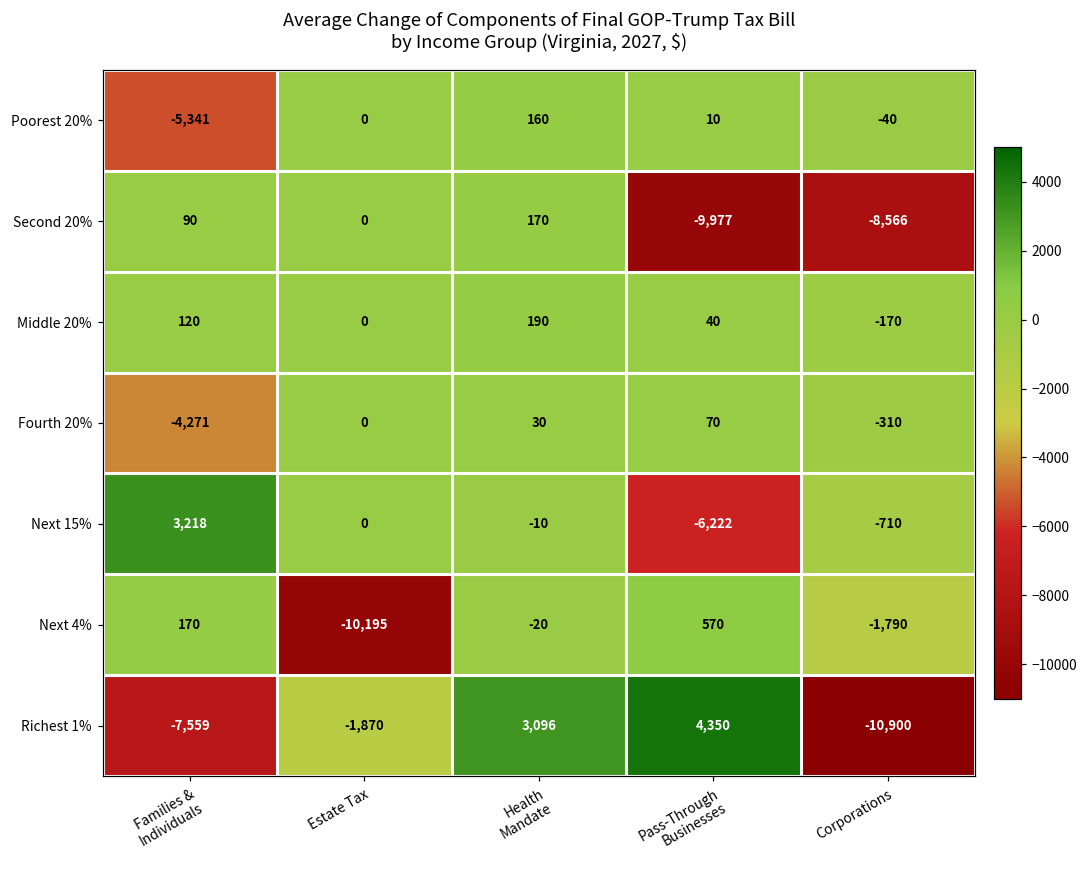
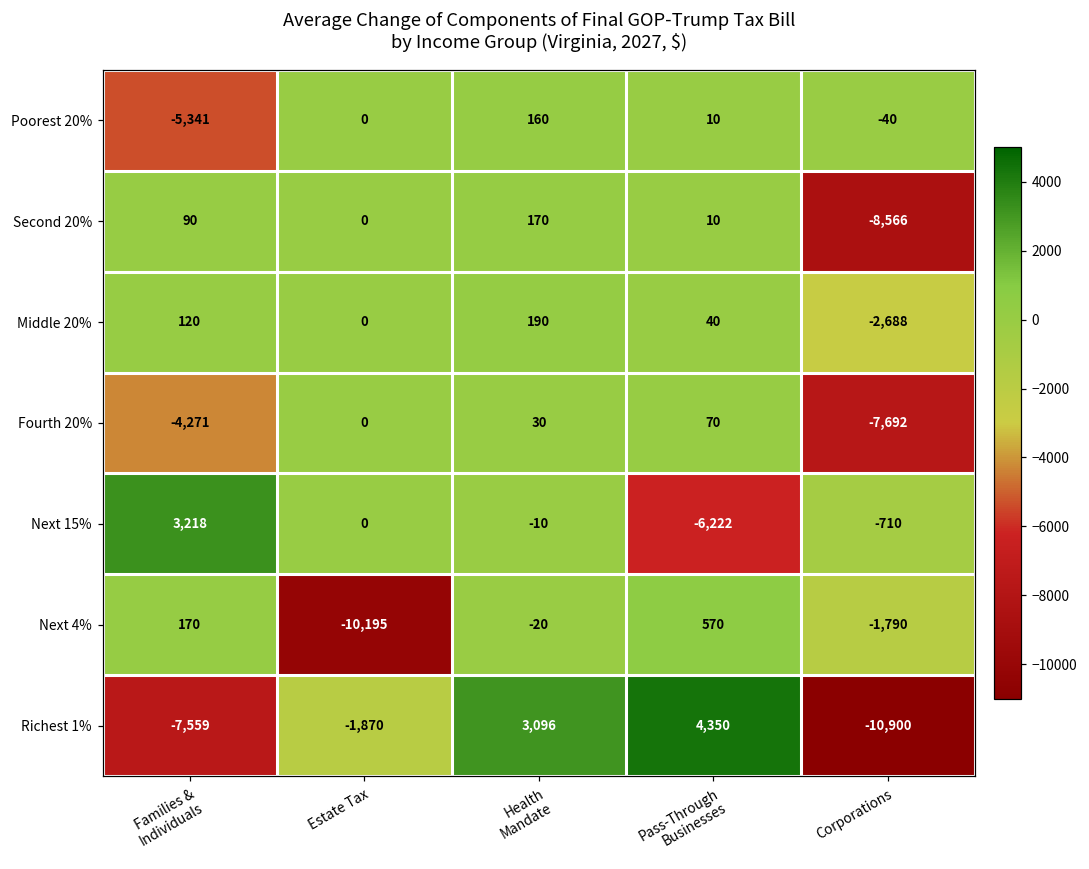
  {
    "Poorest 20%": {
      "Families & Individuals": "-5,341",
      "Estate Tax": "0",
      "Health Mandate": "160",
      "Pass-Through Businesses": "10",
      "Corporations": "-40"
    },
    "Second 20%": {
      "Families & Individuals": "90",
      "Estate Tax": "0",
      "Health Mandate": "170",
-     "Pass-Through Businesses": "-9,977",
+     "Pass-Through Businesses": "10",
      "Corporations": "-8,566"
    },
    "Middle 20%": {
      "Families & Individuals": "120",
      "Estate Tax": "0",
      "Health Mandate": "190",
      "Pass-Through Businesses": "40",
-     "Corporations": "-170"
+     "Corporations": "-2,688"
    },
    "Fourth 20%": {
      "Families & Individuals": "-4,271",
      "Estate Tax": "0",
      "Health Mandate": "30",
      "Pass-Through Businesses": "70",
-     "Corporations": "-310"
+     "Corporations": "-7,692"
    },
    "Next 15%": {
      "Families & Individuals": "3,218",
      "Estate Tax": "0",
      "Health Mandate": "-10",
      "Pass-Through Businesses": "-6,222",
      "Corporations": "-710"
    },
    "Next 4%": {
      "Families & Individuals": "170",
      "Estate Tax": "-10,195",
      "Health Mandate": "-20",
      "Pass-Through Businesses": "570",
      "Corporations": "-1,790"
    },
    "Richest 1%": {
      "Families & Individuals": "-7,559",
      "Estate Tax": "-1,870",
      "Health Mandate": "3,096",
      "Pass-Through Businesses": "4,350",
      "Corporations": "-10,900"
    }
  }
